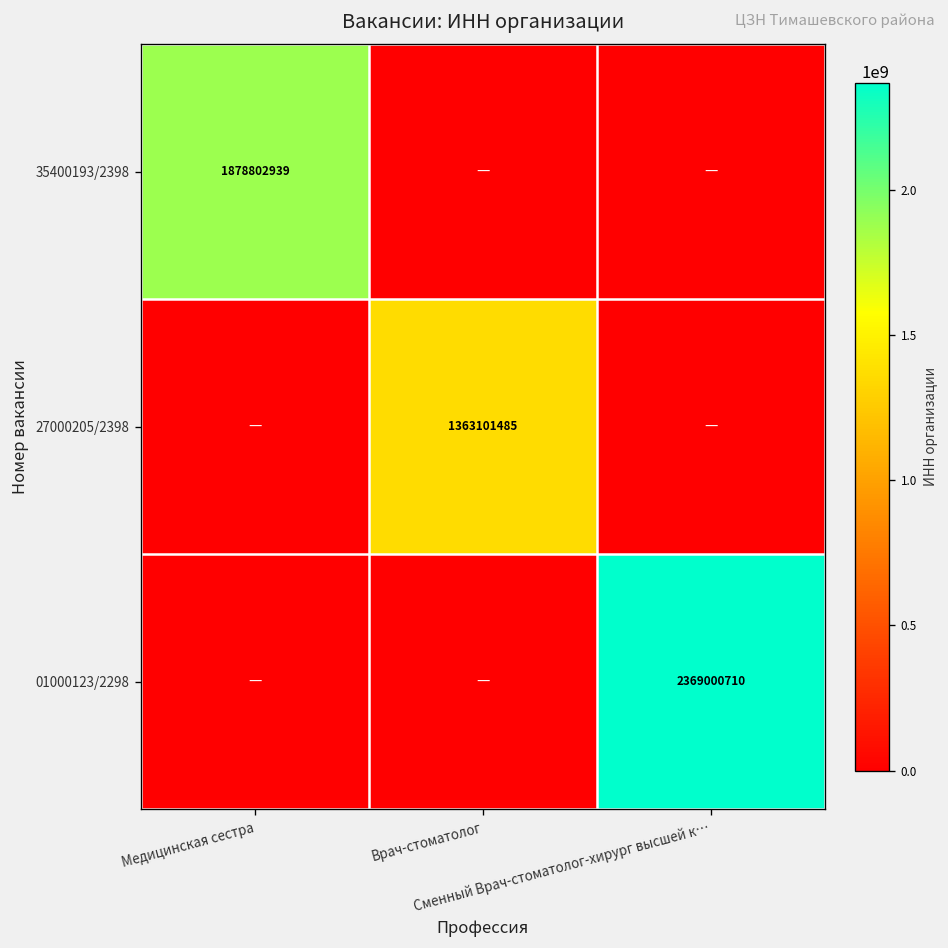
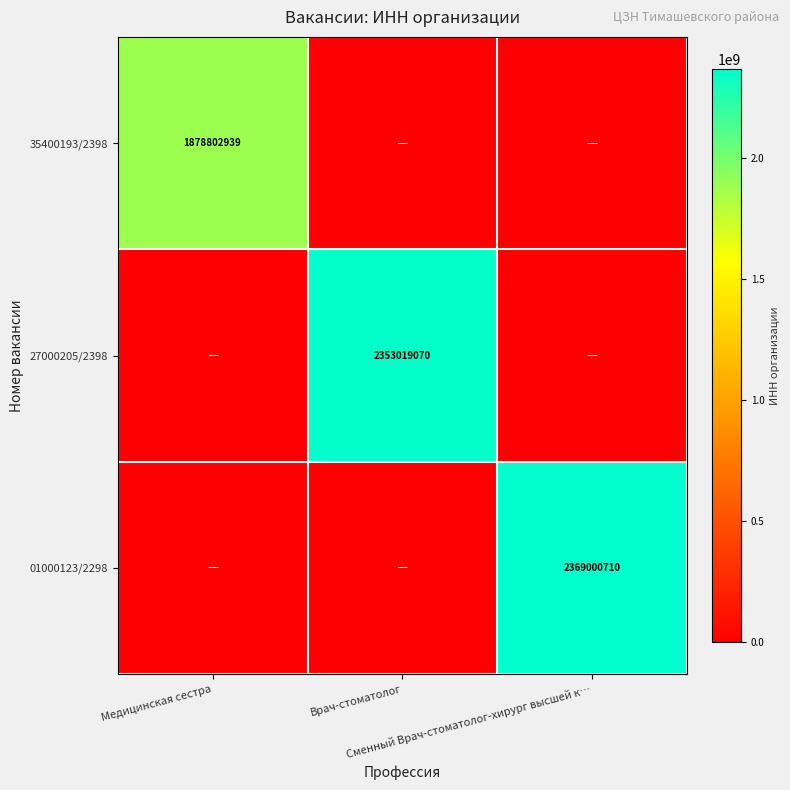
  {
    "35400193/2398": {
      "Медицинская сестра": 1878802939
    },
    "27000205/2398": {
-     "Врач-стоматолог": 1363101485
+     "Врач-стоматолог": 2353019070
    },
    "01000123/2298": {
      "Сменный Врач-стоматолог-хирург высшей к…": 2369000710
    }
  }
